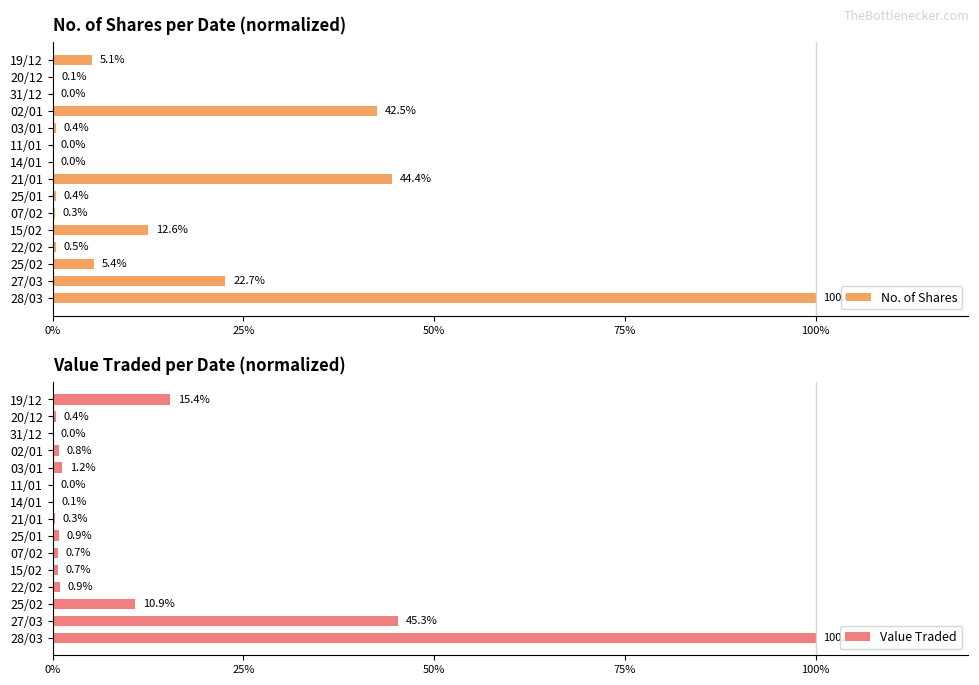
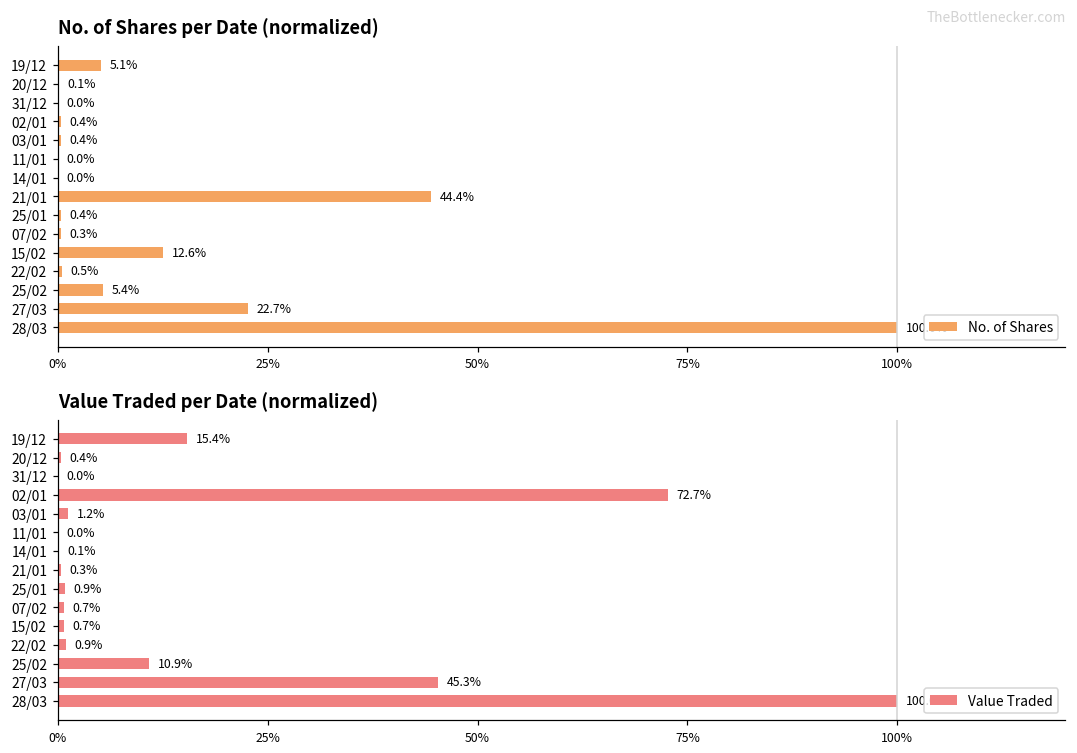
  {
    "No. of Shares per Date (normalized)": {
      "19/12": "5.1%",
      "20/12": "0.1%",
      "31/12": "0.0%",
-     "02/01": "42.5%",
+     "02/01": "0.4%",
      "03/01": "0.4%",
      "11/01": "0.0%",
      "14/01": "0.0%",
      "21/01": "44.4%",
      "25/01": "0.4%",
      "07/02": "0.3%",
      "15/02": "12.6%",
      "22/02": "0.5%",
      "25/02": "5.4%",
      "27/03": "22.7%"
    },
    "Value Traded per Date (normalized)": {
      "19/12": "15.4%",
      "20/12": "0.4%",
      "31/12": "0.0%",
-     "02/01": "0.8%",
+     "02/01": "72.7%",
      "03/01": "1.2%",
      "11/01": "0.0%",
      "14/01": "0.1%",
      "21/01": "0.3%",
      "25/01": "0.9%",
      "07/02": "0.7%",
      "15/02": "0.7%",
      "22/02": "0.9%",
      "25/02": "10.9%",
      "27/03": "45.3%"
    }
  }
